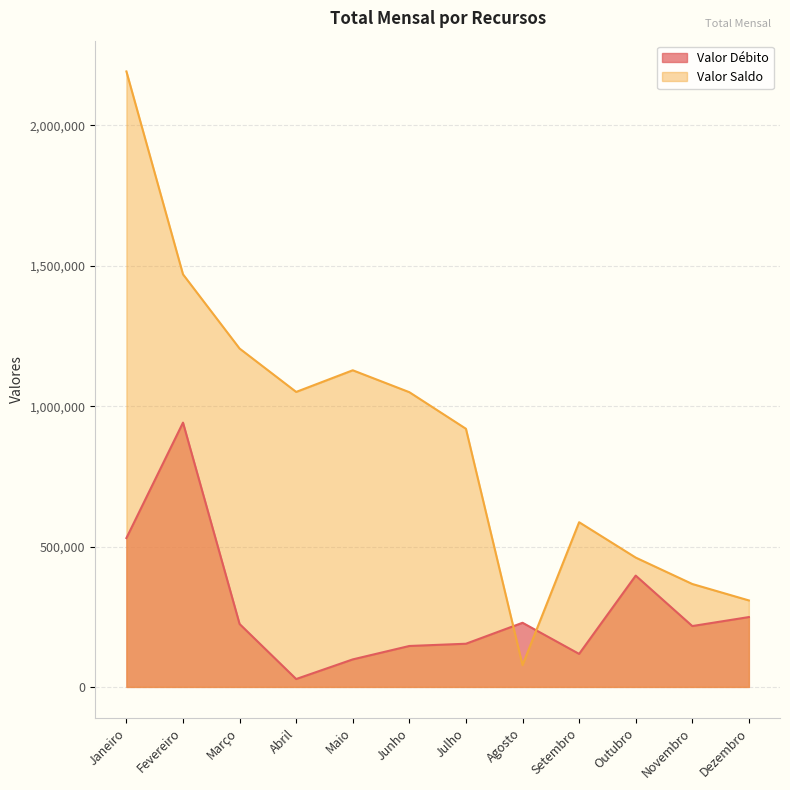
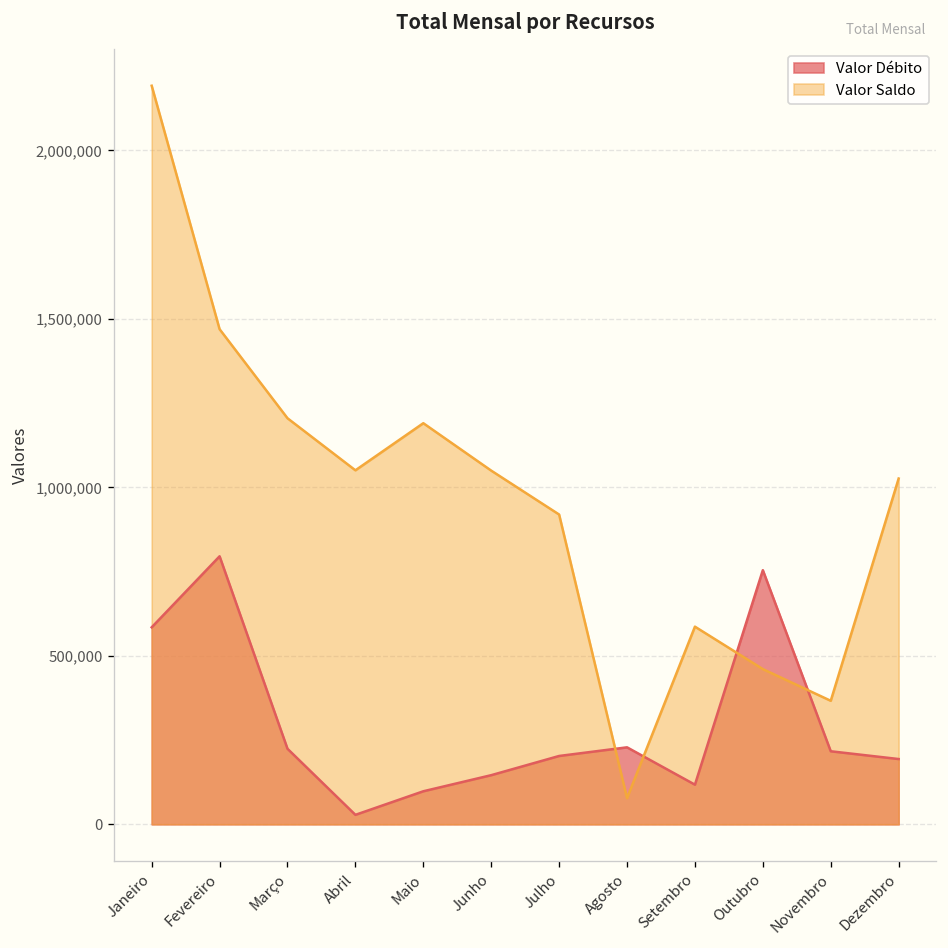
  {
    "Valor Débito": {
-     "Janeiro": "530,000",
-     "Fevereiro": "940,000",
+     "Janeiro": "580,000",
+     "Fevereiro": "800,000",
      "Março": "220,000",
      "Abril": "30,000",
      "Maio": "100,000",
      "Junho": "150,000",
-     "Julho": "150,000",
+     "Julho": "200,000",
      "Agosto": "230,000",
      "Setembro": "120,000",
-     "Outubro": "400,000",
+     "Outubro": "750,000",
      "Novembro": "220,000",
-     "Dezembro": "250,000"
+     "Dezembro": "190,000"
    },
    "Valor Saldo": {
      "Janeiro": "2,190,000",
      "Fevereiro": "1,470,000",
      "Março": "1,210,000",
      "Abril": "1,050,000",
-     "Maio": "1,130,000",
+     "Maio": "1,190,000",
      "Junho": "1,050,000",
      "Julho": "920,000",
      "Agosto": "80,000",
      "Setembro": "590,000",
      "Outubro": "460,000",
      "Novembro": "370,000",
-     "Dezembro": "310,000"
+     "Dezembro": "1,030,000"
    }
  }
